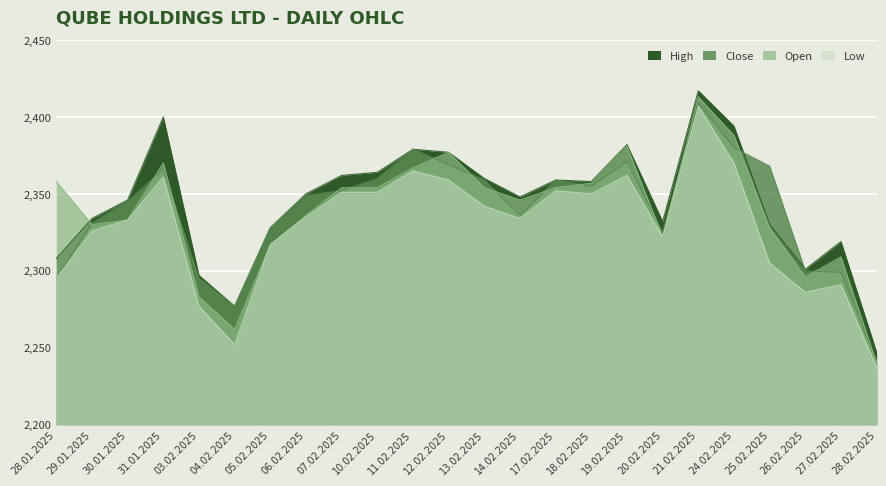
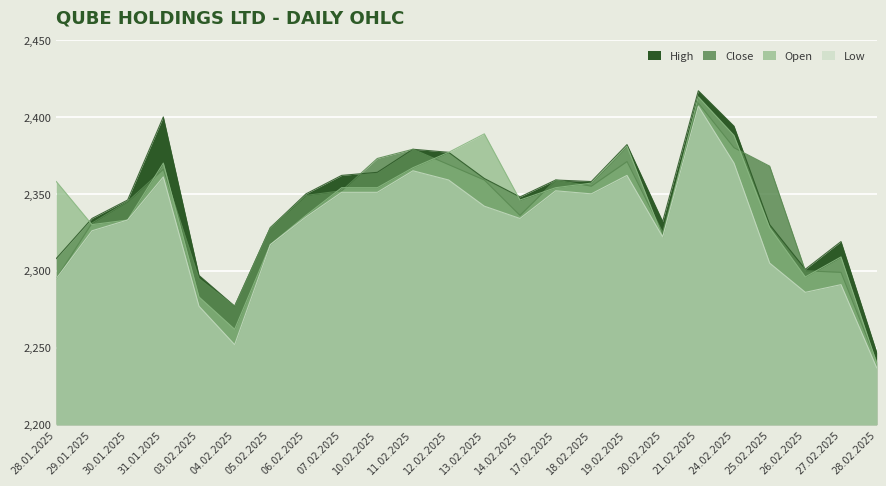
  {
    "High": {
      "28.01.2025": "2,308",
      "29.01.2025": "2,334",
      "31.01.2025": "2,400",
      "03.02.2025": "2,297",
      "07.02.2025": "2,362",
      "10.02.2025": "2,364",
      "14.02.2025": "2,348",
      "20.02.2025": "2,332",
      "21.02.2025": "2,417",
      "24.02.2025": "2,394",
      "25.02.2025": "2,330",
      "27.02.2025": "2,319",
      "28.02.2025": "2,247"
    },
    "Close": {
      "31.01.2025": "2,366",
      "03.02.2025": "2,295",
-     "10.02.2025": "2,360",
+     "10.02.2025": "2,373",
      "12.02.2025": "2,369",
      "14.02.2025": "2,336",
      "18.02.2025": "2,355",
      "19.02.2025": "2,371",
      "20.02.2025": "2,325",
      "21.02.2025": "2,409",
      "24.02.2025": "2,380",
      "25.02.2025": "2,368",
      "27.02.2025": "2,299"
    },
    "Open": {
      "28.01.2025": "2,358",
      "31.01.2025": "2,370",
      "03.02.2025": "2,283",
      "04.02.2025": "2,262",
      "07.02.2025": "2,354",
      "10.02.2025": "2,354",
      "11.02.2025": "2,367",
-     "13.02.2025": "2,354",
+     "13.02.2025": "2,389",
      "14.02.2025": "2,346",
      "17.02.2025": "2,354",
      "21.02.2025": "2,413",
      "24.02.2025": "2,388",
      "25.02.2025": "2,328",
      "26.02.2025": "2,296",
      "27.02.2025": "2,309"
    },
    "Low": {
      "29.01.2025": "2,326",
      "31.01.2025": "2,361",
      "03.02.2025": "2,277",
      "04.02.2025": "2,252",
      "10.02.2025": "2,351",
      "11.02.2025": "2,365",
      "12.02.2025": "2,359",
      "13.02.2025": "2,342",
      "14.02.2025": "2,334",
      "17.02.2025": "2,352",
      "18.02.2025": "2,350",
      "19.02.2025": "2,362",
      "21.02.2025": "2,407",
      "24.02.2025": "2,370",
      "25.02.2025": "2,305",
      "26.02.2025": "2,286",
      "27.02.2025": "2,291",
      "28.02.2025": "2,237"
    }
  }
